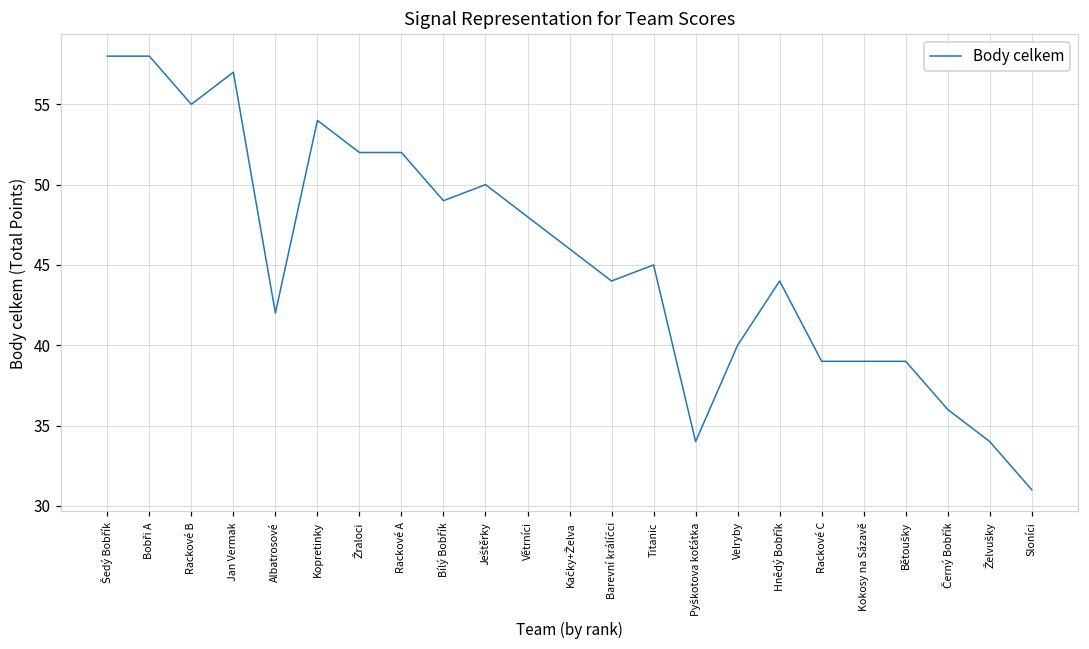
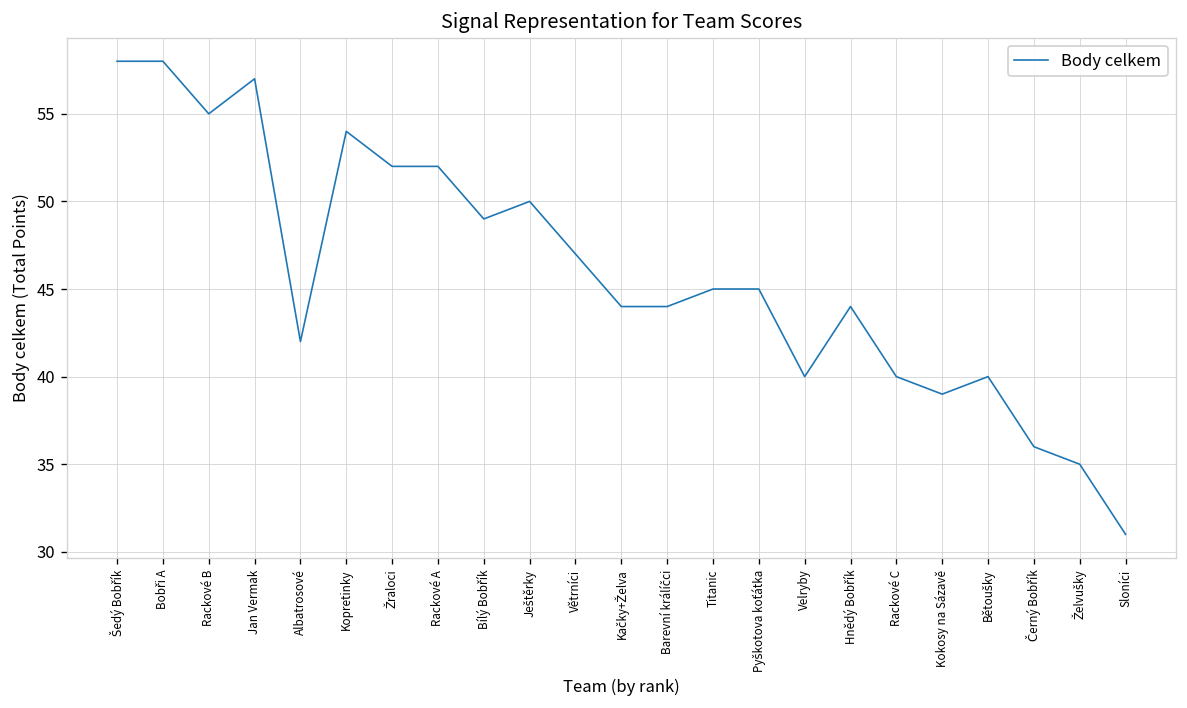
  {
    "Šedý Bobřík": 58,
    "Bobři A": 58,
    "Rackové B": 55,
    "Jan Vermak": 57,
    "Albatrosové": 42,
    "Kopretinky": 54,
    "Žraloci": 52,
    "Rackové A": 52,
    "Bílý Bobřík": 49,
    "Ještěrky": 50,
-   "Větrníci": 48,
-   "Kačky+Želva": 46,
+   "Větrníci": 47,
+   "Kačky+Želva": 44,
    "Barevní králíčci": 44,
    "Titanic": 45,
-   "Pyškotova koťátka": 34,
+   "Pyškotova koťátka": 45,
    "Velryby": 40,
    "Hnědý Bobřík": 44,
-   "Rackové C": 39,
+   "Rackové C": 40,
    "Kokosy na Sázavě": 39,
-   "Bětoušky": 39,
+   "Bětoušky": 40,
    "Černý Bobřík": 36,
-   "Želvušky": 34,
+   "Želvušky": 35,
    "Sloníci": 31
  }
